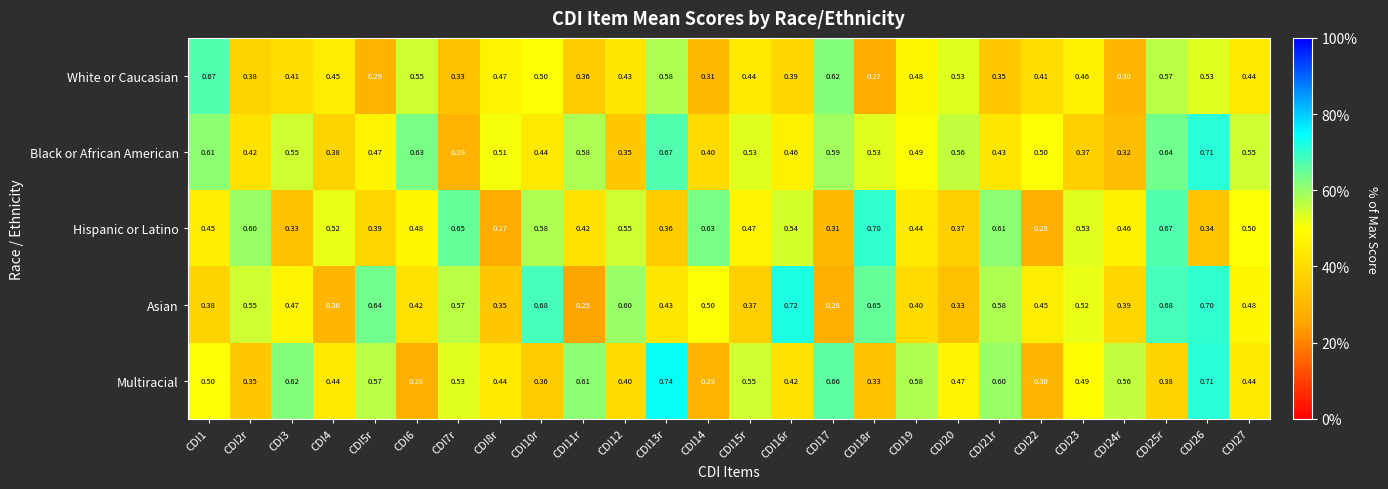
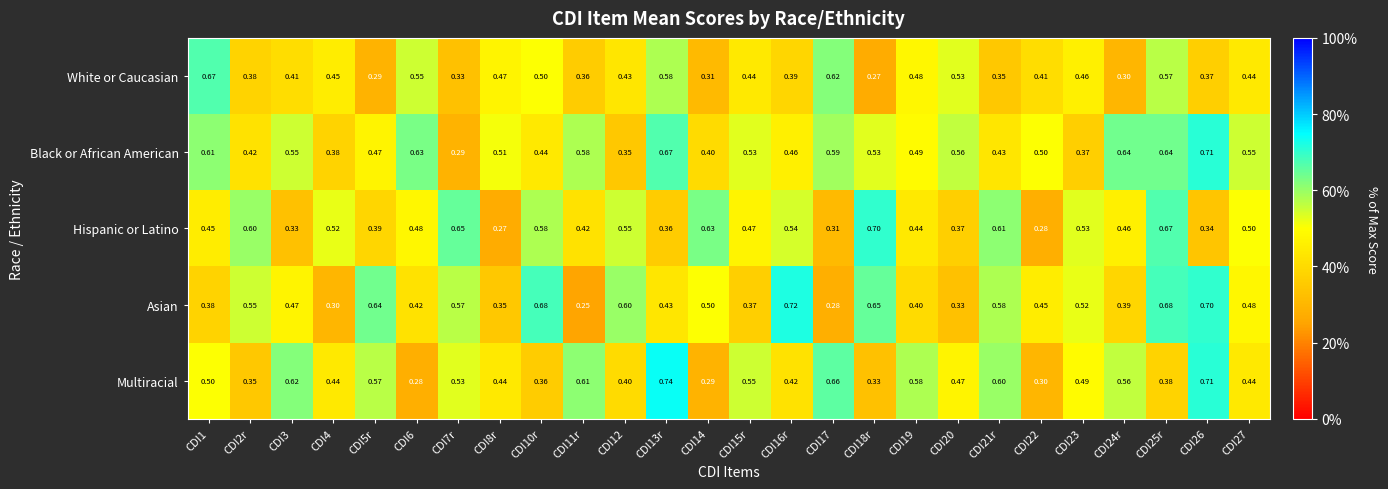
  {
    "White or Caucasian": {
      "CDI1": 0.67,
      "CDI2r": 0.38,
      "CDI3": 0.41,
      "CDI4": 0.45,
      "CDI5r": 0.29,
      "CDI6": 0.55,
      "CDI7r": 0.33,
      "CDI8r": 0.47,
      "CDI10r": 0.50,
      "CDI11r": 0.36,
      "CDI12": 0.43,
      "CDI13r": 0.58,
      "CDI14": 0.31,
      "CDI15r": 0.44,
      "CDI16r": 0.39,
      "CDI17": 0.62,
      "CDI18r": 0.27,
      "CDI19": 0.48,
      "CDI20": 0.53,
      "CDI21r": 0.35,
      "CDI22": 0.41,
      "CDI23": 0.46,
      "CDI24r": 0.30,
      "CDI25r": 0.57,
-     "CDI26": 0.53,
+     "CDI26": 0.37,
      "CDI27": 0.44
    },
    "Black or African American": {
      "CDI1": 0.61,
      "CDI2r": 0.42,
      "CDI3": 0.55,
      "CDI4": 0.38,
      "CDI5r": 0.47,
      "CDI6": 0.63,
      "CDI7r": 0.29,
      "CDI8r": 0.51,
      "CDI10r": 0.44,
      "CDI11r": 0.58,
      "CDI12": 0.35,
      "CDI13r": 0.67,
      "CDI14": 0.40,
      "CDI15r": 0.53,
      "CDI16r": 0.46,
      "CDI17": 0.59,
      "CDI18r": 0.53,
      "CDI19": 0.49,
      "CDI20": 0.56,
      "CDI21r": 0.43,
      "CDI22": 0.50,
      "CDI23": 0.37,
-     "CDI24r": 0.32,
+     "CDI24r": 0.64,
      "CDI25r": 0.64,
      "CDI26": 0.71,
      "CDI27": 0.55
    },
    "Hispanic or Latino": {
      "CDI1": 0.45,
      "CDI2r": 0.60,
      "CDI3": 0.33,
      "CDI4": 0.52,
      "CDI5r": 0.39,
      "CDI6": 0.48,
      "CDI7r": 0.65,
      "CDI8r": 0.27,
      "CDI10r": 0.58,
      "CDI11r": 0.42,
      "CDI12": 0.55,
      "CDI13r": 0.36,
      "CDI14": 0.63,
      "CDI15r": 0.47,
      "CDI16r": 0.54,
      "CDI17": 0.31,
      "CDI18r": 0.70,
      "CDI19": 0.44,
      "CDI20": 0.37,
      "CDI21r": 0.61,
      "CDI22": 0.28,
      "CDI23": 0.53,
      "CDI24r": 0.46,
      "CDI25r": 0.67,
      "CDI26": 0.34,
      "CDI27": 0.50
    },
    "Asian": {
      "CDI1": 0.38,
      "CDI2r": 0.55,
      "CDI3": 0.47,
      "CDI4": 0.30,
      "CDI5r": 0.64,
      "CDI6": 0.42,
      "CDI7r": 0.57,
      "CDI8r": 0.35,
      "CDI10r": 0.68,
      "CDI11r": 0.25,
      "CDI12": 0.60,
      "CDI13r": 0.43,
      "CDI14": 0.50,
      "CDI15r": 0.37,
      "CDI16r": 0.72,
      "CDI17": 0.28,
      "CDI18r": 0.65,
      "CDI19": 0.40,
      "CDI20": 0.33,
      "CDI21r": 0.58,
      "CDI22": 0.45,
      "CDI23": 0.52,
      "CDI24r": 0.39,
      "CDI25r": 0.68,
      "CDI26": 0.70,
      "CDI27": 0.48
    },
    "Multiracial": {
      "CDI1": 0.50,
      "CDI2r": 0.35,
      "CDI3": 0.62,
      "CDI4": 0.44,
      "CDI5r": 0.57,
      "CDI6": 0.28,
      "CDI7r": 0.53,
      "CDI8r": 0.44,
      "CDI10r": 0.36,
      "CDI11r": 0.61,
      "CDI12": 0.40,
      "CDI13r": 0.74,
      "CDI14": 0.29,
      "CDI15r": 0.55,
      "CDI16r": 0.42,
      "CDI17": 0.66,
      "CDI18r": 0.33,
      "CDI19": 0.58,
      "CDI20": 0.47,
      "CDI21r": 0.60,
      "CDI22": 0.30,
      "CDI23": 0.49,
      "CDI24r": 0.56,
      "CDI25r": 0.38,
      "CDI26": 0.71,
      "CDI27": 0.44
    }
  }
